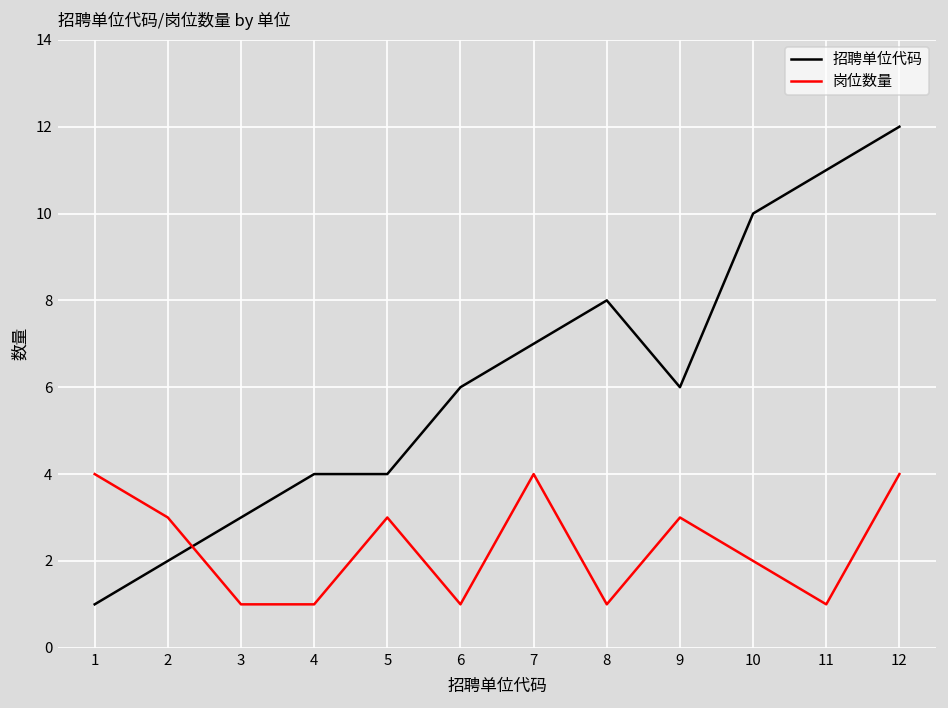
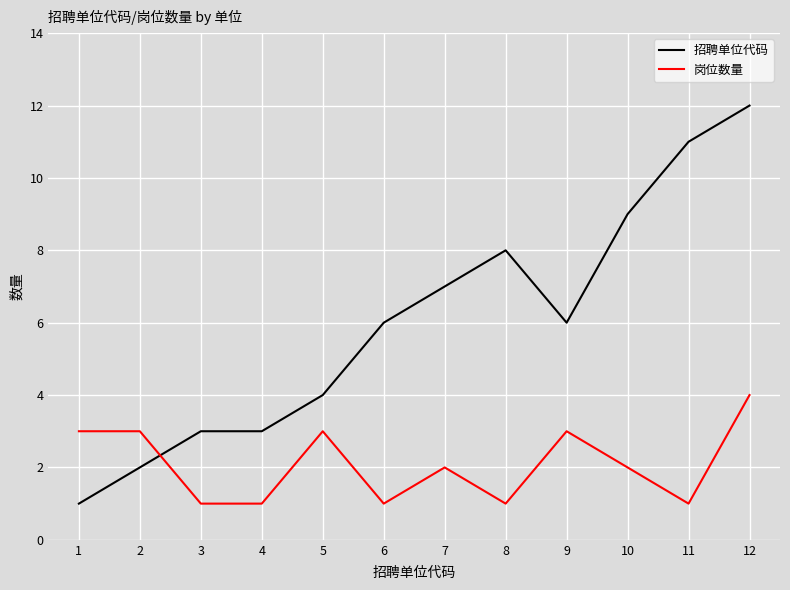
  {
    "招聘单位代码": {
      "1": 1,
      "2": 2,
      "3": 3,
-     "4": 4,
+     "4": 3,
      "5": 4,
      "6": 6,
      "7": 7,
      "8": 8,
      "9": 6,
-     "10": 10,
+     "10": 9,
      "11": 11,
      "12": 12
    },
    "岗位数量": {
-     "1": 4,
+     "1": 3,
      "2": 3,
      "3": 1,
      "4": 1,
      "5": 3,
      "6": 1,
-     "7": 4,
+     "7": 2,
      "8": 1,
      "9": 3,
      "10": 2,
      "11": 1,
      "12": 4
    }
  }
